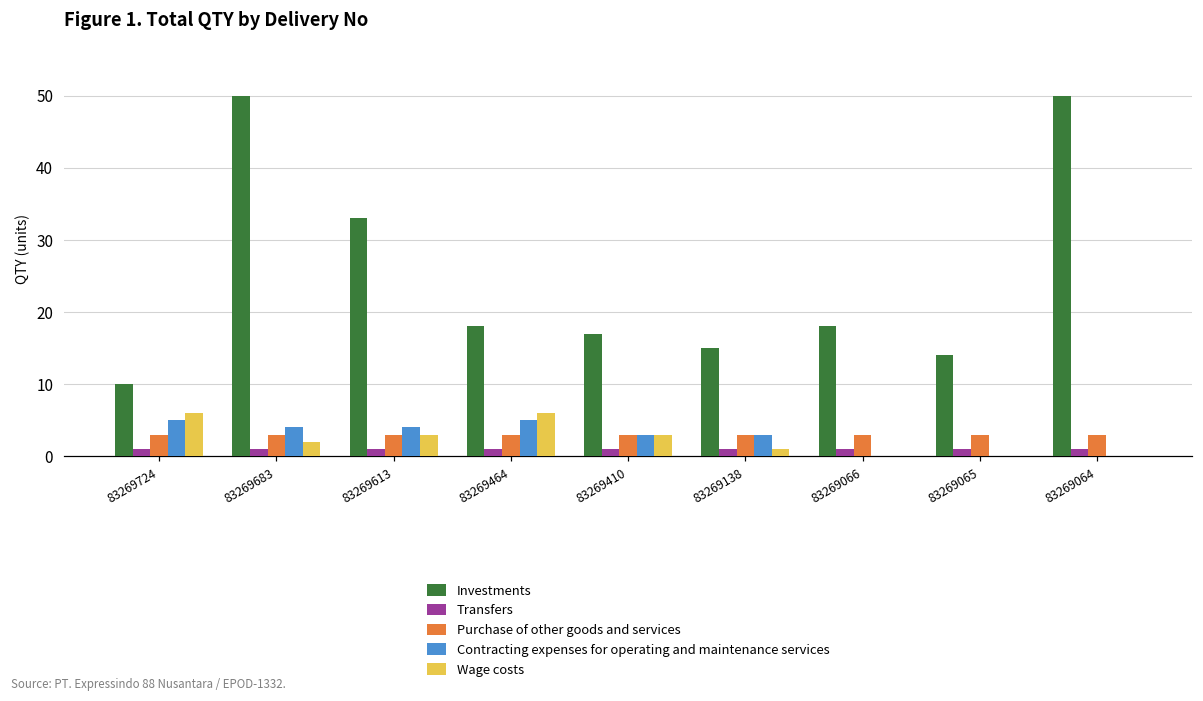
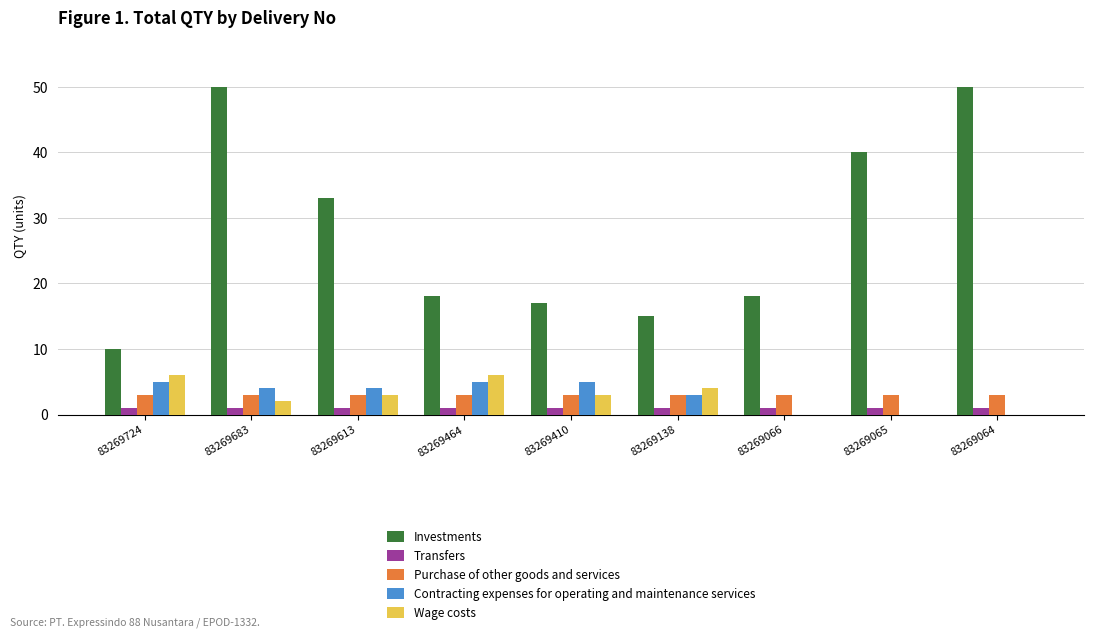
  {
    "Investments": {
      "83269724": 10,
      "83269683": 50,
      "83269613": 33,
      "83269464": 18,
      "83269410": 17,
      "83269138": 15,
      "83269066": 18,
-     "83269065": 14,
+     "83269065": 40,
      "83269064": 50
    },
    "Transfers": {
      "83269724": 1,
      "83269683": 1,
      "83269613": 1,
      "83269464": 1,
      "83269410": 1,
      "83269138": 1,
      "83269066": 1,
      "83269065": 1,
      "83269064": 1
    },
    "Purchase of other goods and services": {
      "83269724": 3,
      "83269683": 3,
      "83269613": 3,
      "83269464": 3,
      "83269410": 3,
      "83269138": 3,
      "83269066": 3,
      "83269065": 3,
      "83269064": 3
    },
    "Contracting expenses for operating and maintenance services": {
      "83269724": 5,
      "83269683": 4,
      "83269613": 4,
      "83269464": 5,
-     "83269410": 3,
+     "83269410": 5,
      "83269138": 3,
      "83269066": 0,
      "83269065": 0,
      "83269064": 0
    },
    "Wage costs": {
      "83269724": 6,
      "83269683": 2,
      "83269613": 3,
      "83269464": 6,
      "83269410": 3,
-     "83269138": 1,
+     "83269138": 4,
      "83269066": 0,
      "83269065": 0,
      "83269064": 0
    }
  }
